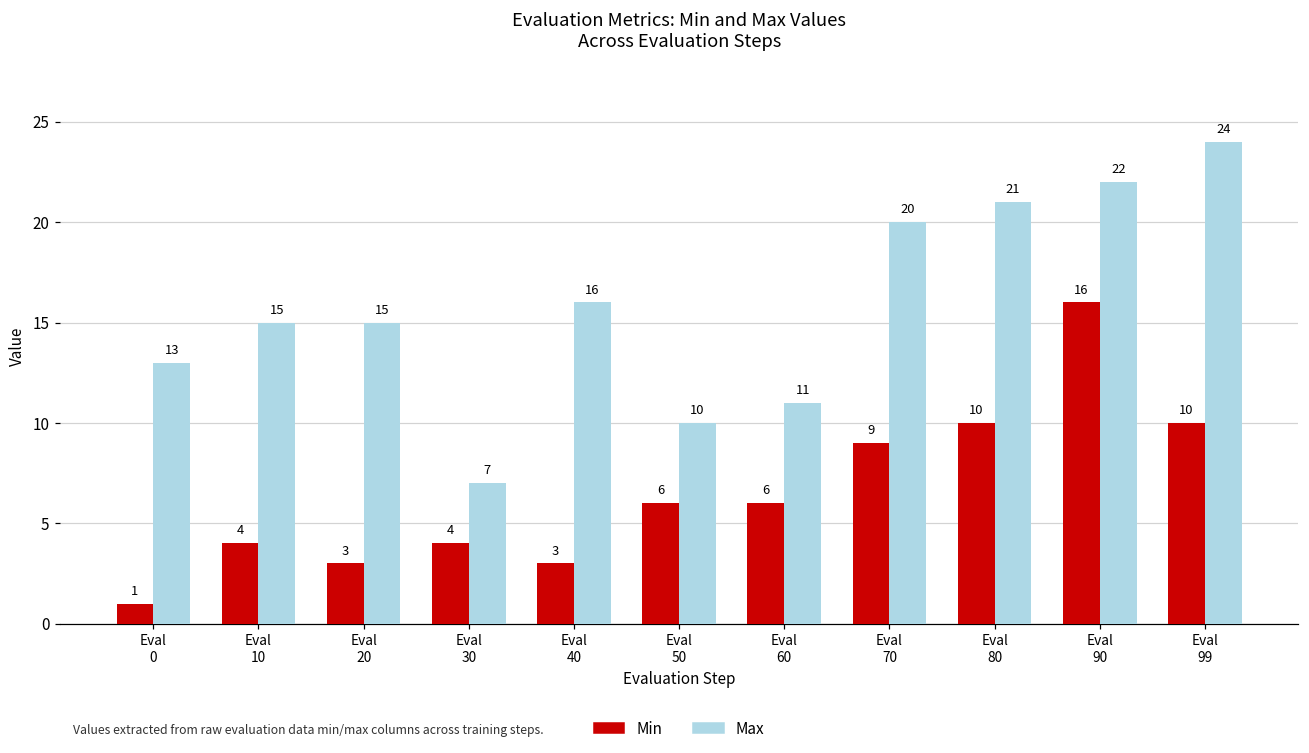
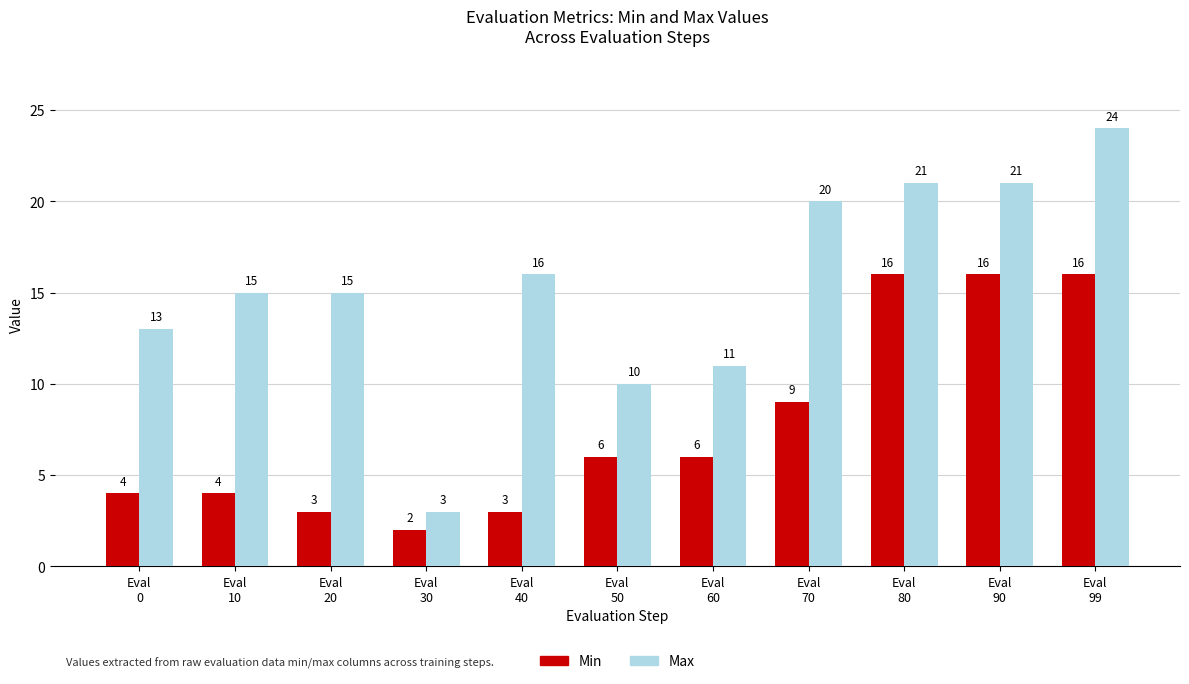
  {
    "Min": {
-     "Eval 0": 1,
+     "Eval 0": 4,
      "Eval 10": 4,
      "Eval 20": 3,
-     "Eval 30": 4,
+     "Eval 30": 2,
      "Eval 40": 3,
      "Eval 50": 6,
      "Eval 60": 6,
      "Eval 70": 9,
-     "Eval 80": 10,
+     "Eval 80": 16,
      "Eval 90": 16,
-     "Eval 99": 10
+     "Eval 99": 16
    },
    "Max": {
      "Eval 0": 13,
      "Eval 10": 15,
      "Eval 20": 15,
-     "Eval 30": 7,
+     "Eval 30": 3,
      "Eval 40": 16,
      "Eval 50": 10,
      "Eval 60": 11,
      "Eval 70": 20,
      "Eval 80": 21,
-     "Eval 90": 22,
+     "Eval 90": 21,
      "Eval 99": 24
    }
  }
